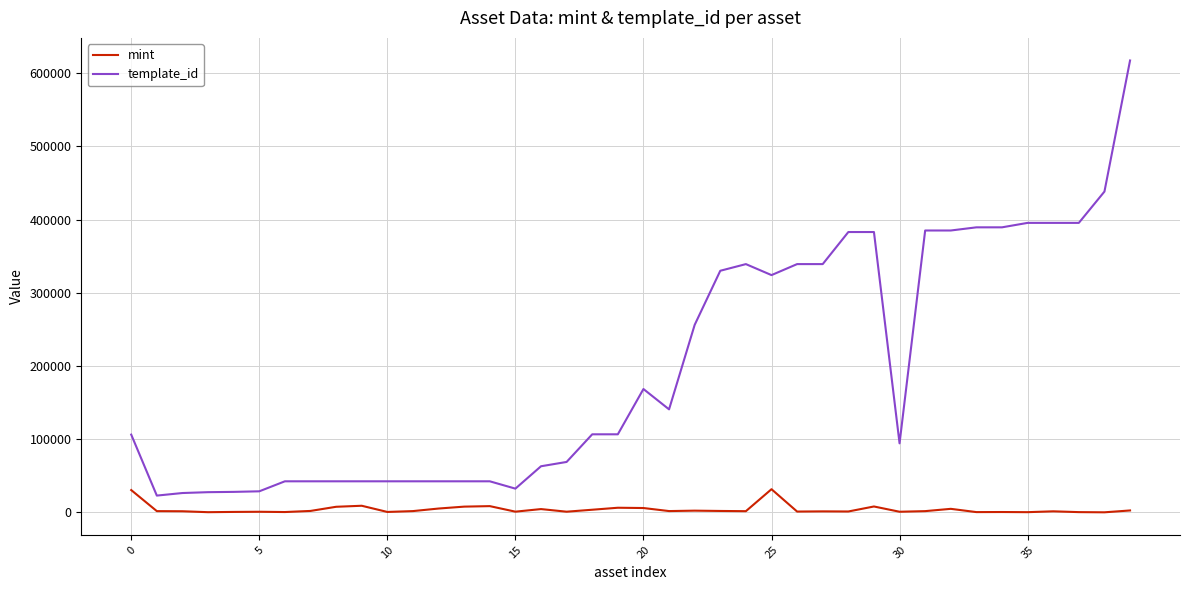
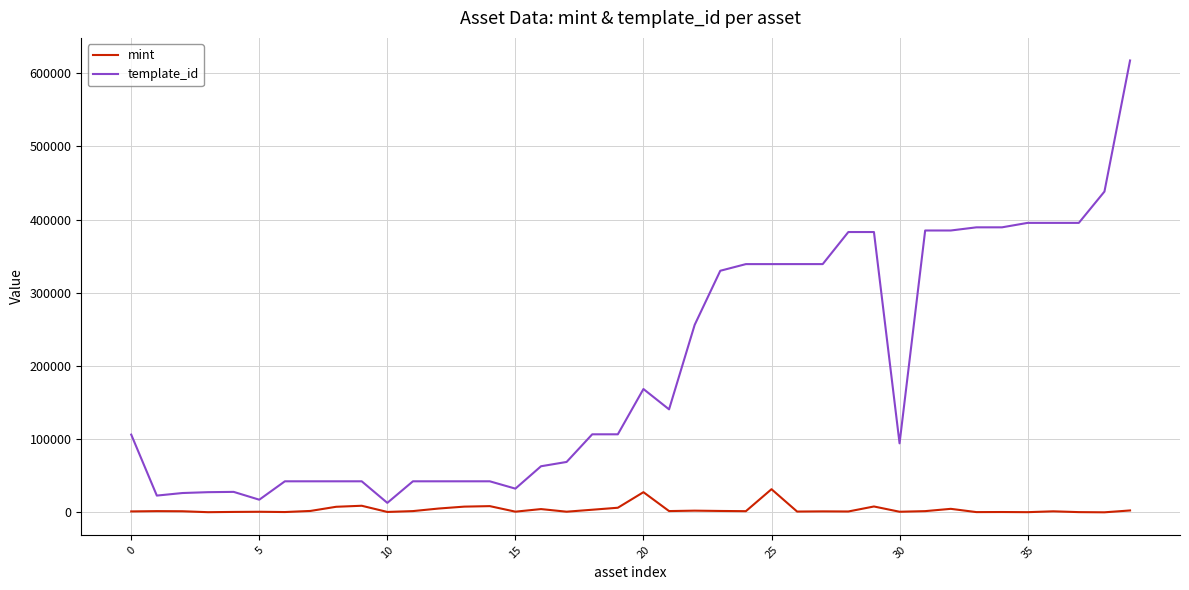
  {
    "mint": {
-     "0": 30000,
+     "0": 0,
      "5": 0,
      "10": 0,
      "15": 0,
-     "20": 10000,
+     "20": 30000,
      "25": 30000,
      "30": 0,
      "35": 0
    },
    "template_id": {
      "0": 110000,
-     "5": 30000,
-     "10": 40000,
+     "5": 20000,
+     "10": 10000,
      "15": 30000,
      "20": 170000,
-     "25": 320000,
+     "25": 340000,
      "30": 90000,
      "35": 400000
    }
  }
